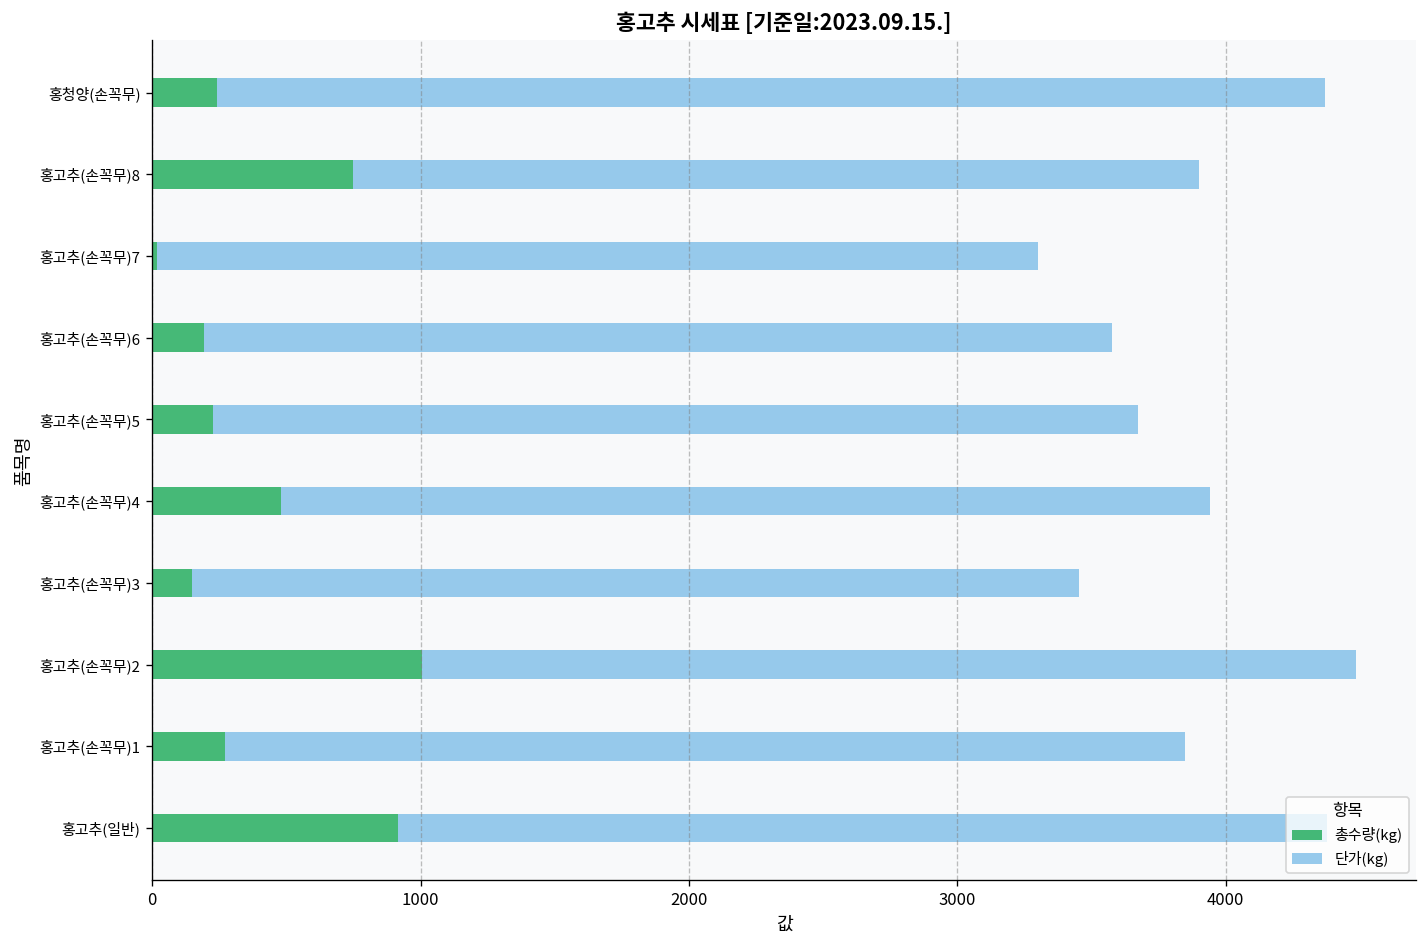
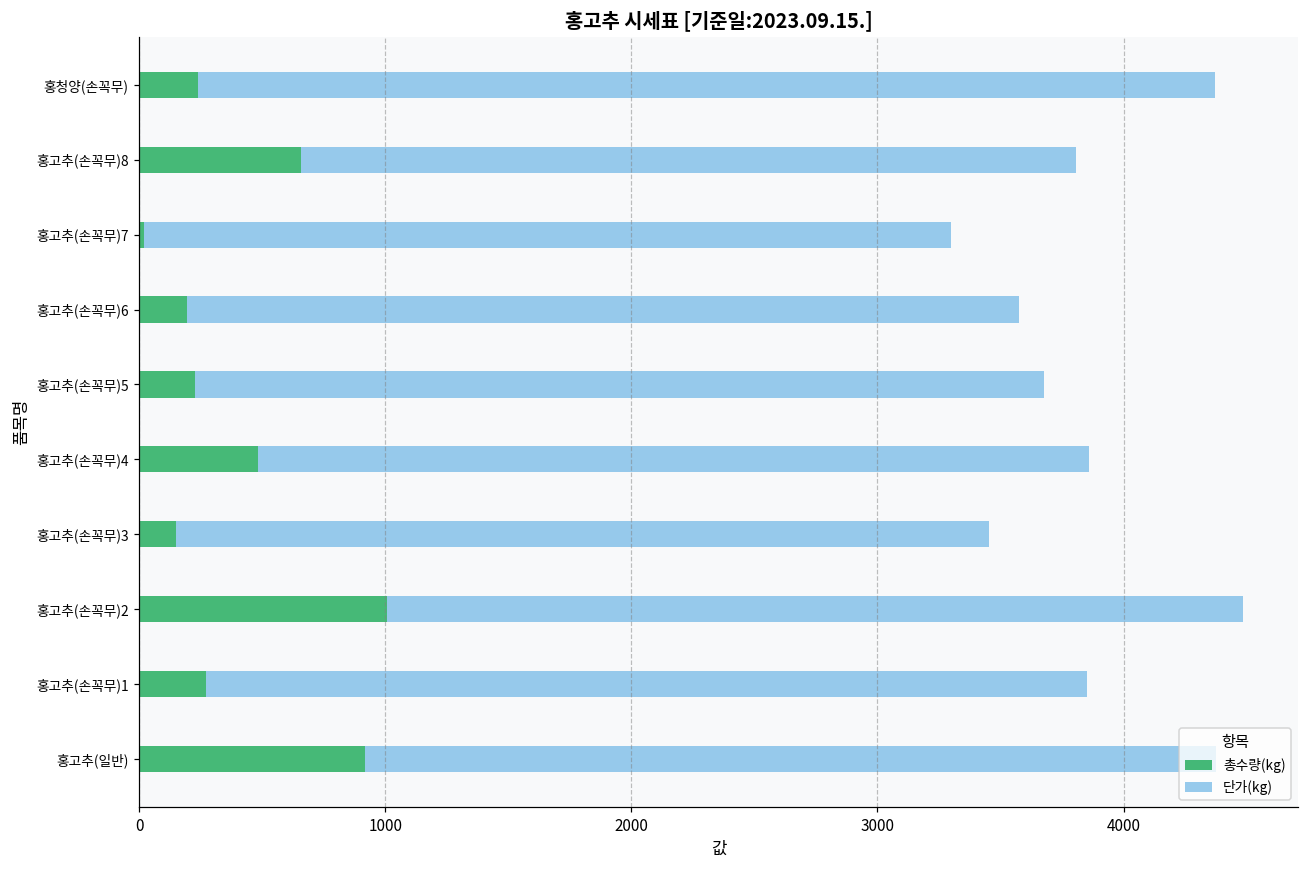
  {
    "총수량(kg)": {
      "홍청양(손꼭무)": 240,
-     "홍고추(손꼭무)8": 750,
+     "홍고추(손꼭무)8": 660,
      "홍고추(손꼭무)7": 20,
      "홍고추(손꼭무)6": 200,
      "홍고추(손꼭무)5": 230,
      "홍고추(손꼭무)4": 480,
      "홍고추(손꼭무)3": 150,
      "홍고추(손꼭무)2": 1010,
      "홍고추(손꼭무)1": 270,
      "홍고추(일반)": 920
    },
    "단가(kg)": {
      "홍청양(손꼭무)": 4130,
      "홍고추(손꼭무)8": 3150,
      "홍고추(손꼭무)7": 3280,
      "홍고추(손꼭무)6": 3380,
      "홍고추(손꼭무)5": 3450,
-     "홍고추(손꼭무)4": 3460,
+     "홍고추(손꼭무)4": 3380,
      "홍고추(손꼭무)3": 3300,
      "홍고추(손꼭무)2": 3480,
      "홍고추(손꼭무)1": 3580
    }
  }
